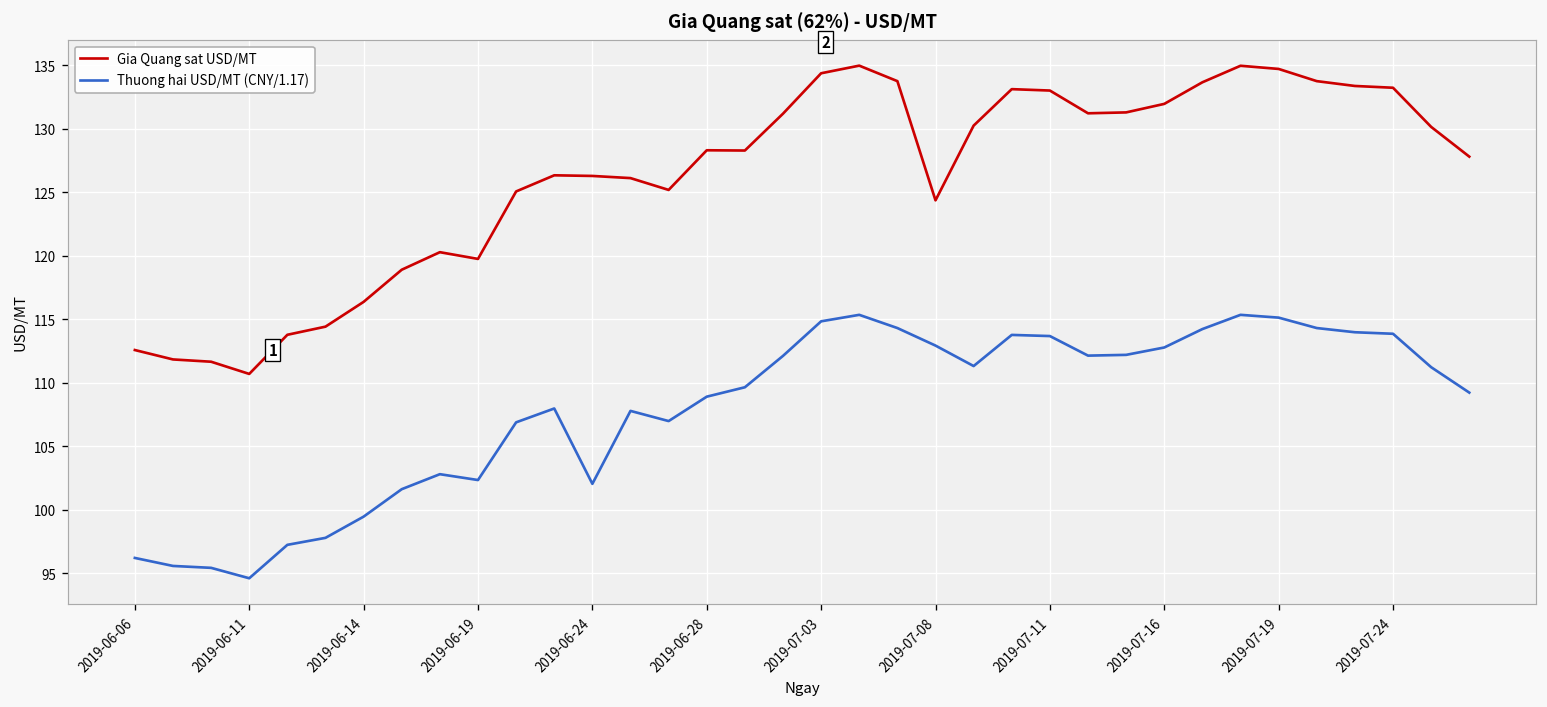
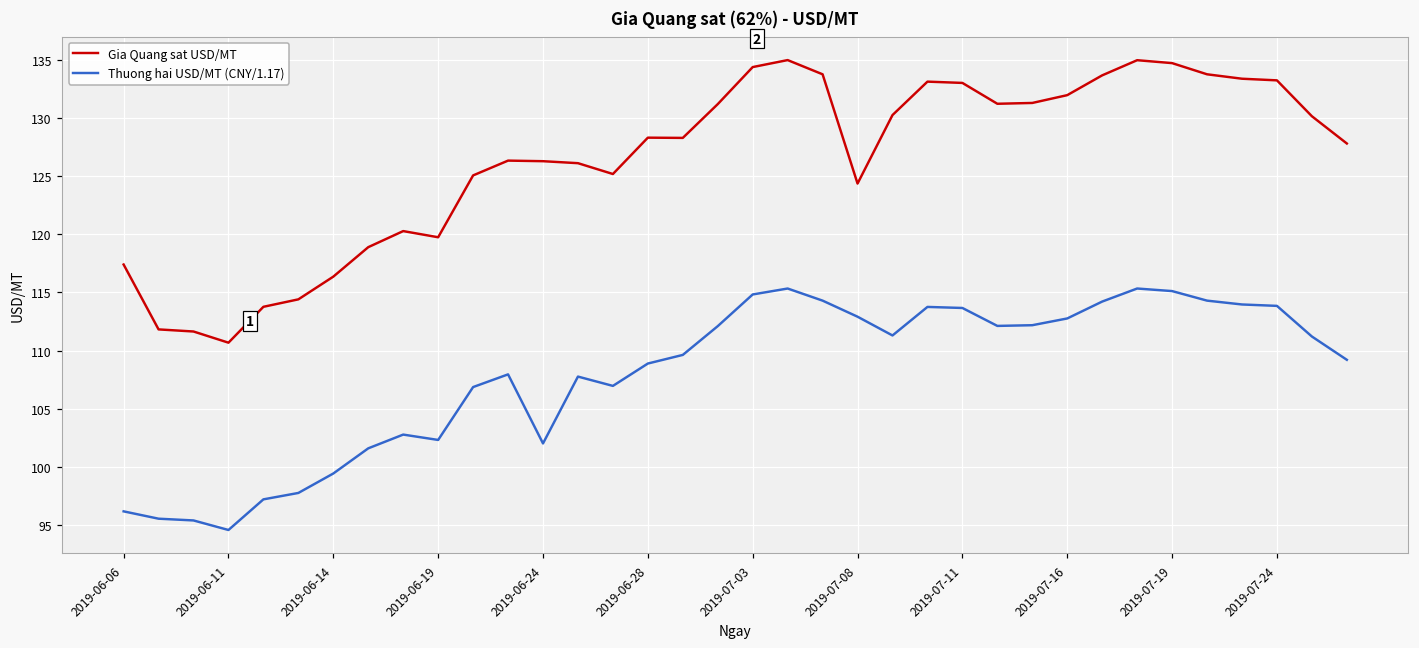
  {
    "Gia Quang sat USD/MT": {
-     "2019-06-06": 112.6,
+     "2019-06-06": 117.4,
      "2019-06-11": 110.7,
      "2019-06-14": 116.4,
      "2019-06-19": 119.7,
      "2019-06-24": 126.3,
      "2019-06-28": 128.3,
      "2019-07-08": 124.4,
      "2019-07-11": 133.0,
      "2019-07-16": 131.9,
      "2019-07-19": 134.7,
      "2019-07-24": 133.2
    },
    "Thuong hai USD/MT (CNY/1.17)": {
      "2019-06-06": 96.2,
      "2019-06-11": 94.6,
      "2019-06-14": 99.5,
      "2019-06-19": 102.3,
      "2019-06-24": 102.0,
      "2019-06-28": 108.9,
      "2019-07-03": 114.8,
      "2019-07-08": 112.9,
      "2019-07-11": 113.7,
      "2019-07-16": 112.8,
      "2019-07-19": 115.1,
      "2019-07-24": 113.9
    }
  }
